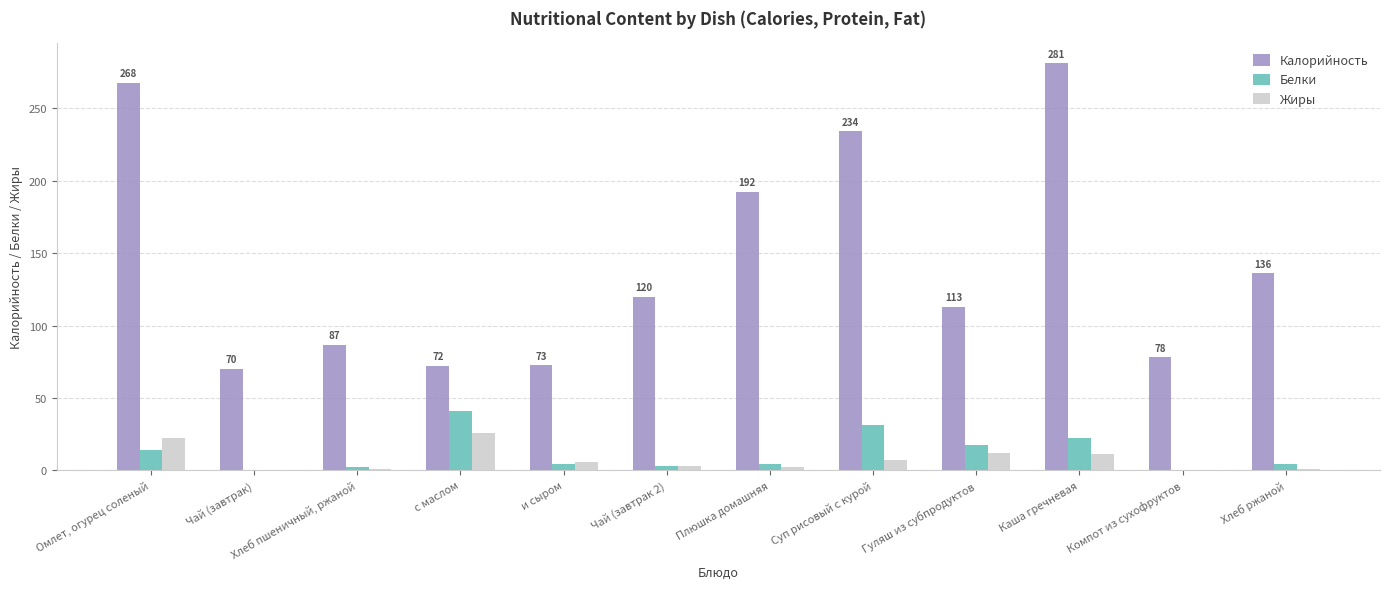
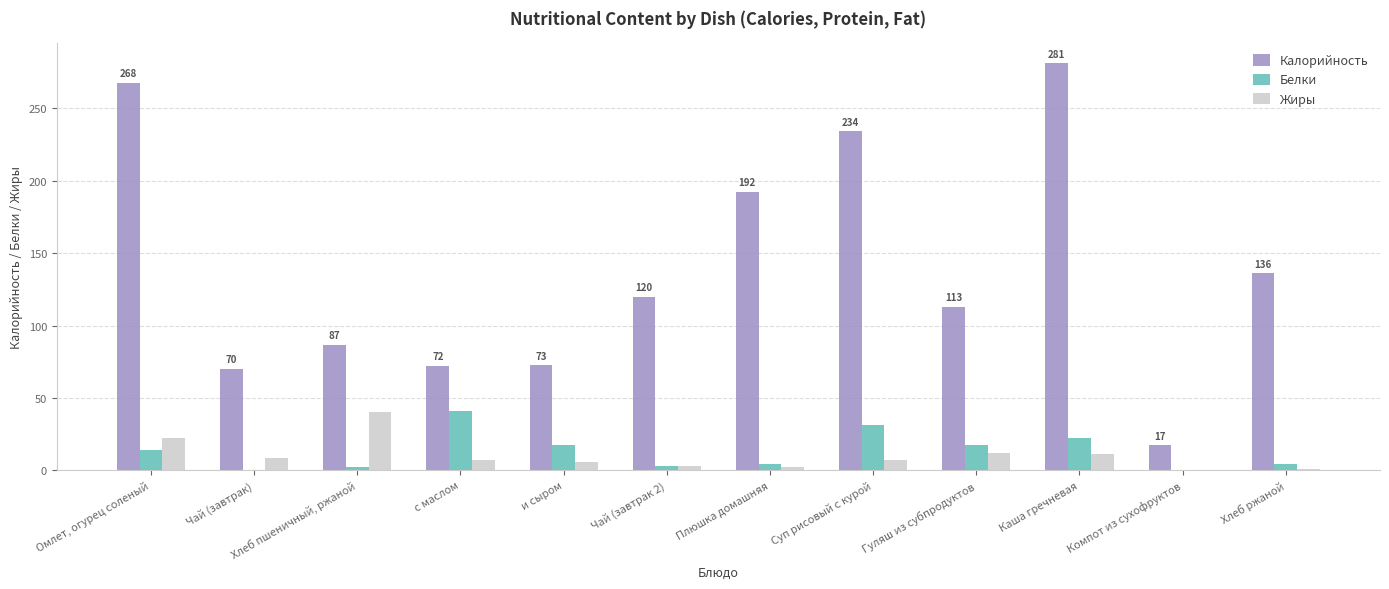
  {
    "Калорийность": {
      "Омлет, огурец соленый": 268,
      "Чай (завтрак)": 70,
      "Хлеб пшеничный, ржаной": 87,
      "с маслом": 72,
      "и сыром": 73,
      "Чай (завтрак 2)": 120,
      "Плюшка домашняя": 192,
      "Суп рисовый с курой": 234,
      "Гуляш из субпродуктов": 113,
      "Каша гречневая": 281,
-     "Компот из сухофруктов": 78,
+     "Компот из сухофруктов": 17,
      "Хлеб ржаной": 136
    },
    "Белки": {
      "Омлет, огурец соленый": 14,
      "Хлеб пшеничный, ржаной": 2,
      "с маслом": 41,
-     "и сыром": 5,
+     "и сыром": 17,
      "Чай (завтрак 2)": 3,
      "Плюшка домашняя": 4,
      "Суп рисовый с курой": 31,
      "Гуляш из субпродуктов": 17,
      "Каша гречневая": 22,
      "Хлеб ржаной": 4
    },
    "Жиры": {
      "Омлет, огурец соленый": 22,
-     "Чай (завтрак)": 0,
-     "Хлеб пшеничный, ржаной": 1,
-     "с маслом": 26,
+     "Чай (завтрак)": 8,
+     "Хлеб пшеничный, ржаной": 41,
+     "с маслом": 7,
      "и сыром": 6,
      "Чай (завтрак 2)": 3,
      "Плюшка домашняя": 2,
      "Суп рисовый с курой": 7,
      "Гуляш из субпродуктов": 12,
      "Каша гречневая": 12,
      "Компот из сухофруктов": 0
    }
  }
